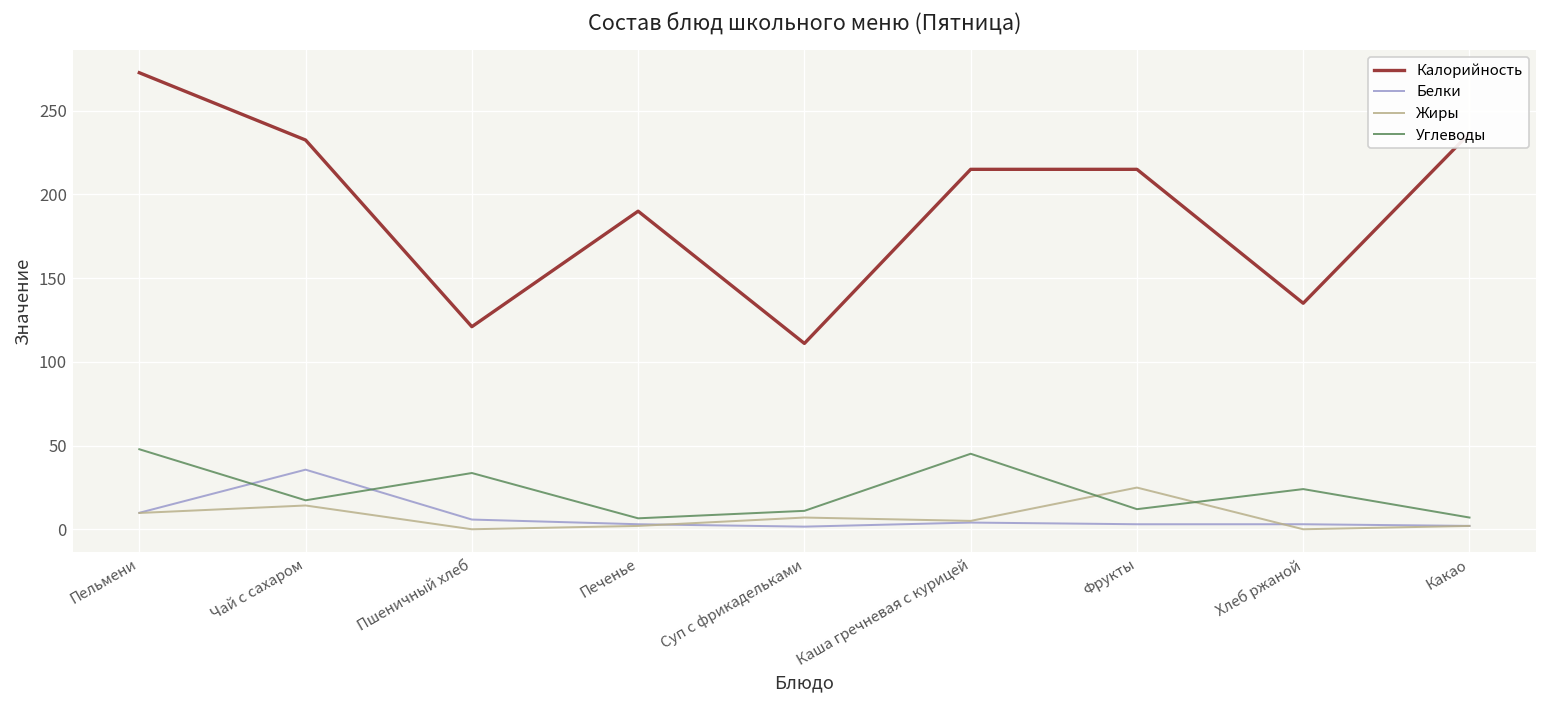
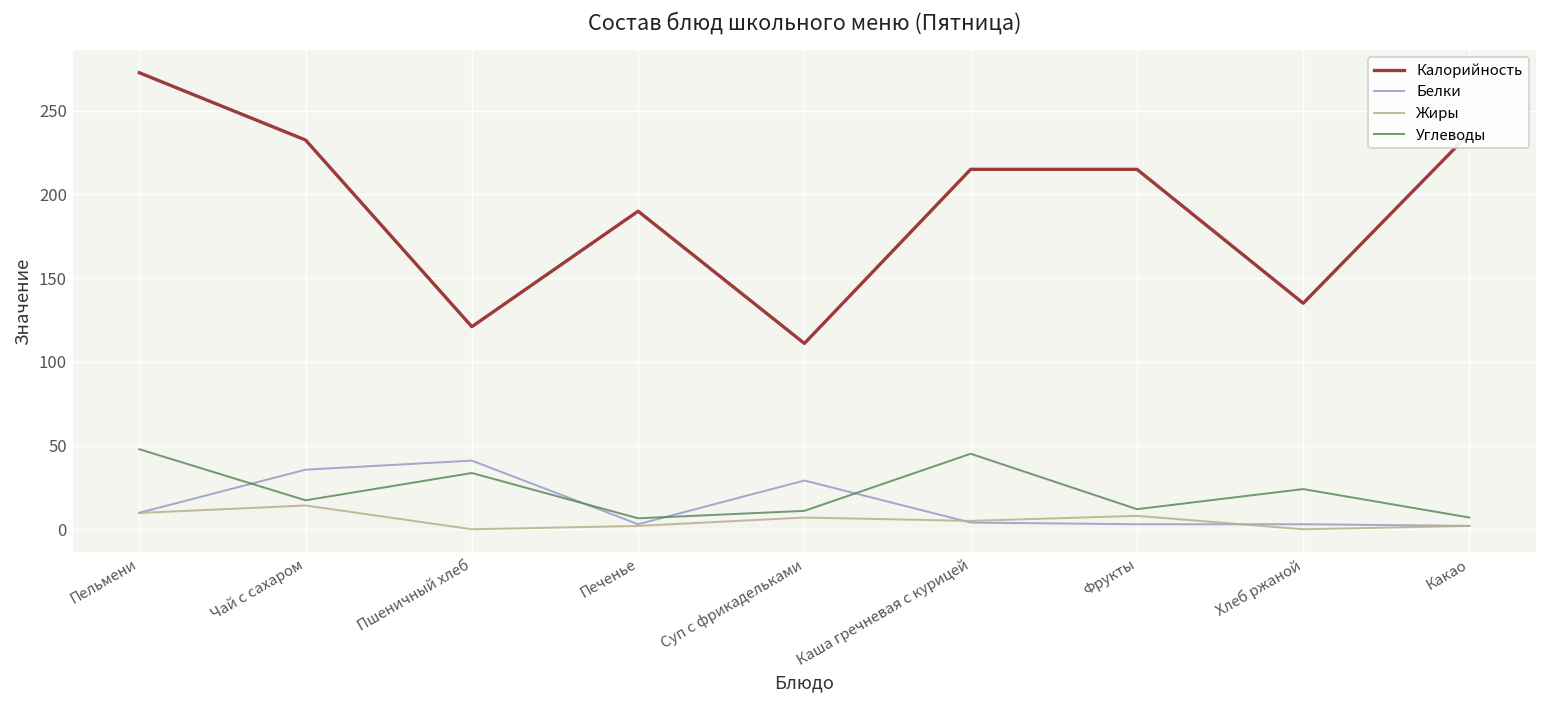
  {
    "Калорийность": {
      "Пельмени": 273,
      "Чай с сахаром": 233,
      "Пшеничный хлеб": 121,
      "Печенье": 190,
      "Суп с фрикадельками": 111,
      "Каша гречневая с курицей": 215,
      "Фрукты": 215,
      "Хлеб ржаной": 135
    },
    "Белки": {
      "Чай с сахаром": 36,
-     "Пшеничный хлеб": 6,
-     "Суп с фрикадельками": 2,
+     "Пшеничный хлеб": 41,
+     "Суп с фрикадельками": 29,
      "Фрукты": 3,
      "Хлеб ржаной": 3
    },
    "Жиры": {
      "Чай с сахаром": 14,
      "Пшеничный хлеб": 0,
      "Суп с фрикадельками": 7,
-     "Фрукты": 25,
+     "Фрукты": 8,
      "Хлеб ржаной": 0
    },
    "Углеводы": {
      "Пельмени": 48,
      "Чай с сахаром": 17,
      "Пшеничный хлеб": 34,
      "Печенье": 7,
      "Суп с фрикадельками": 11,
      "Каша гречневая с курицей": 45,
      "Фрукты": 12,
      "Хлеб ржаной": 24,
      "Какао": 7
    }
  }
